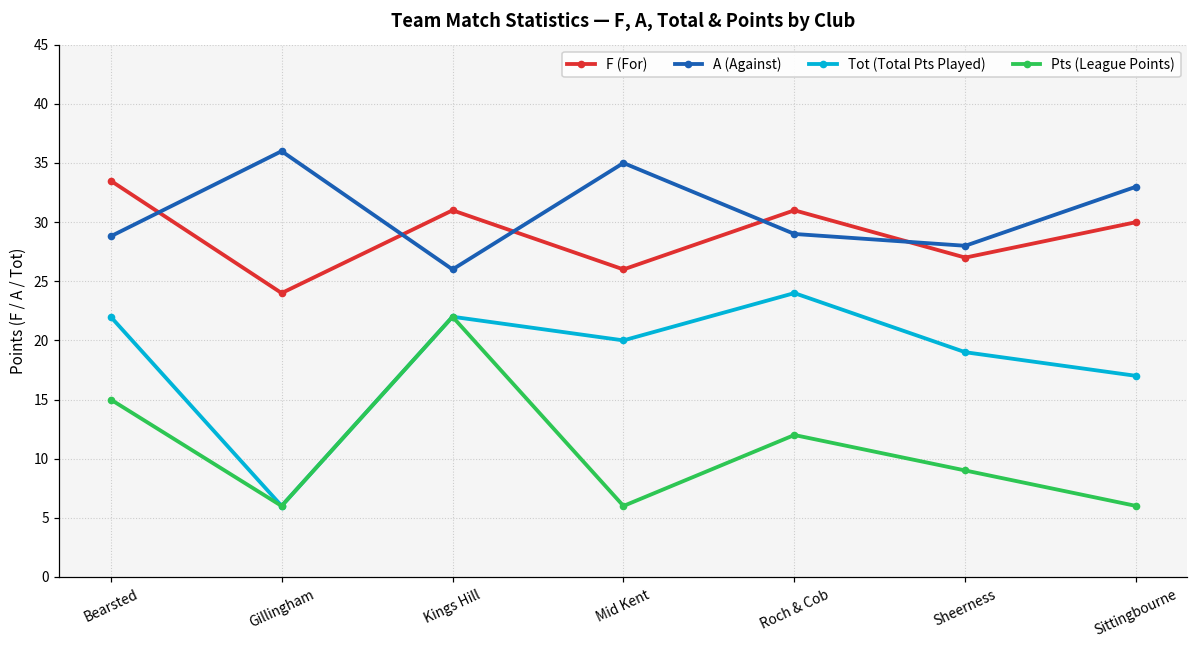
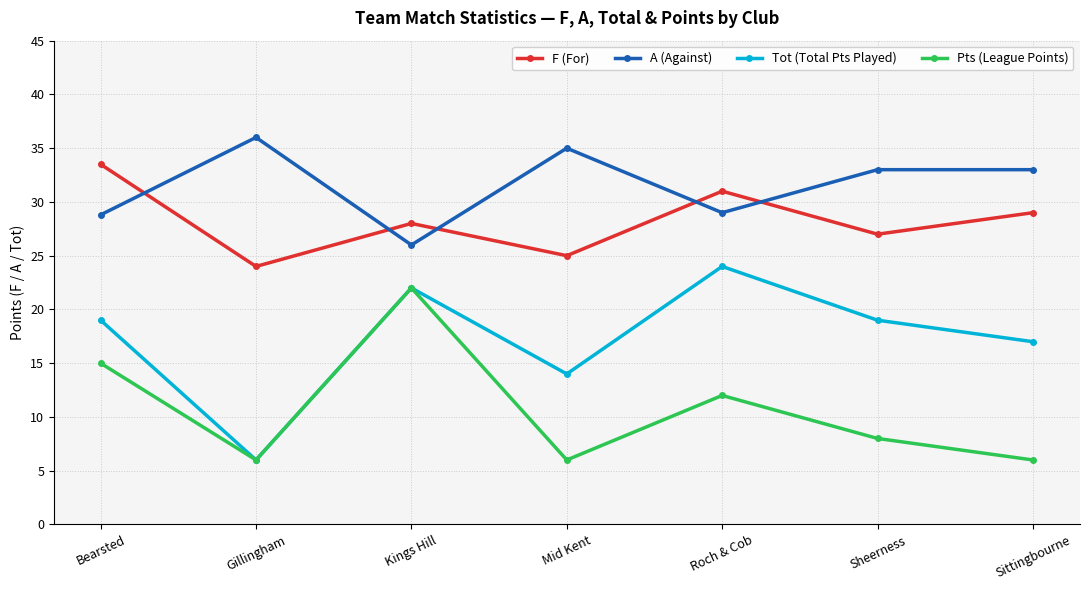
  {
    "F (For)": {
      "Bearsted": 33.5,
      "Gillingham": 24,
-     "Kings Hill": 31,
-     "Mid Kent": 26,
+     "Kings Hill": 28,
+     "Mid Kent": 25,
      "Roch & Cob": 31,
      "Sheerness": 27,
-     "Sittingbourne": 30
+     "Sittingbourne": 29
    },
    "A (Against)": {
      "Bearsted": 29,
      "Gillingham": 36,
      "Kings Hill": 26,
      "Mid Kent": 35,
      "Roch & Cob": 29,
-     "Sheerness": 28,
+     "Sheerness": 33,
      "Sittingbourne": 33
    },
    "Tot (Total Pts Played)": {
-     "Bearsted": 22,
-     "Mid Kent": 20,
+     "Bearsted": 19,
+     "Mid Kent": 14,
      "Roch & Cob": 24,
      "Sheerness": 19,
      "Sittingbourne": 17
    },
    "Pts (League Points)": {
      "Bearsted": 15,
      "Mid Kent": 6,
      "Roch & Cob": 12,
-     "Sheerness": 9,
+     "Sheerness": 8,
      "Sittingbourne": 6
    }
  }
